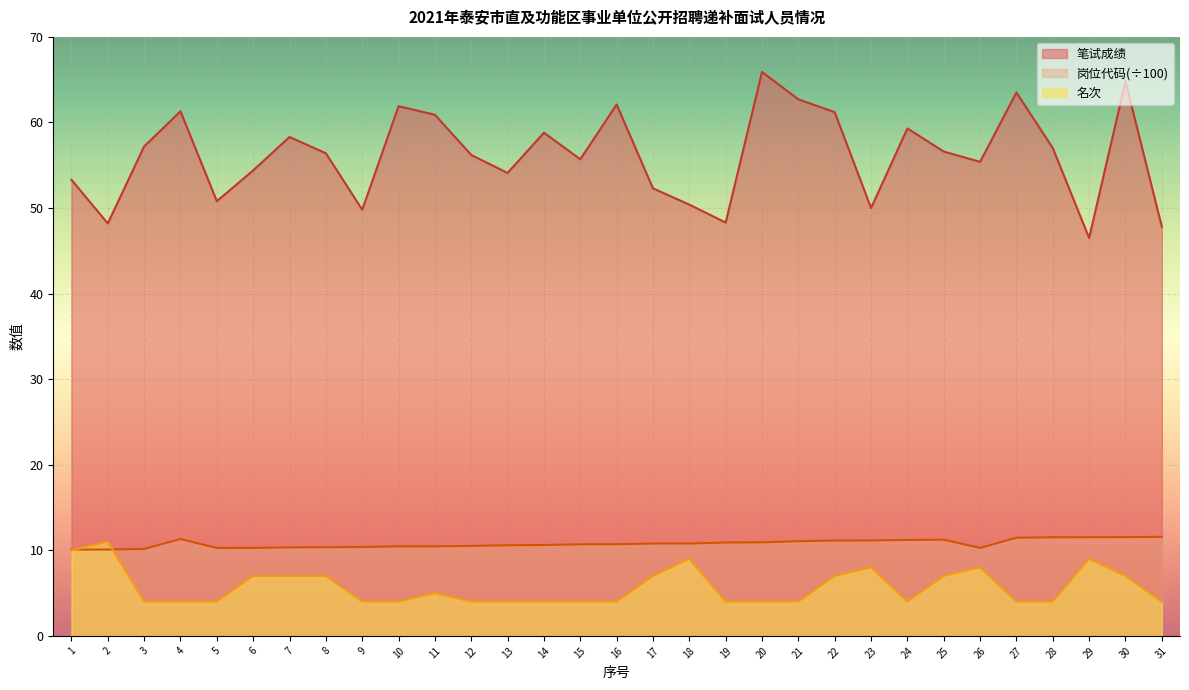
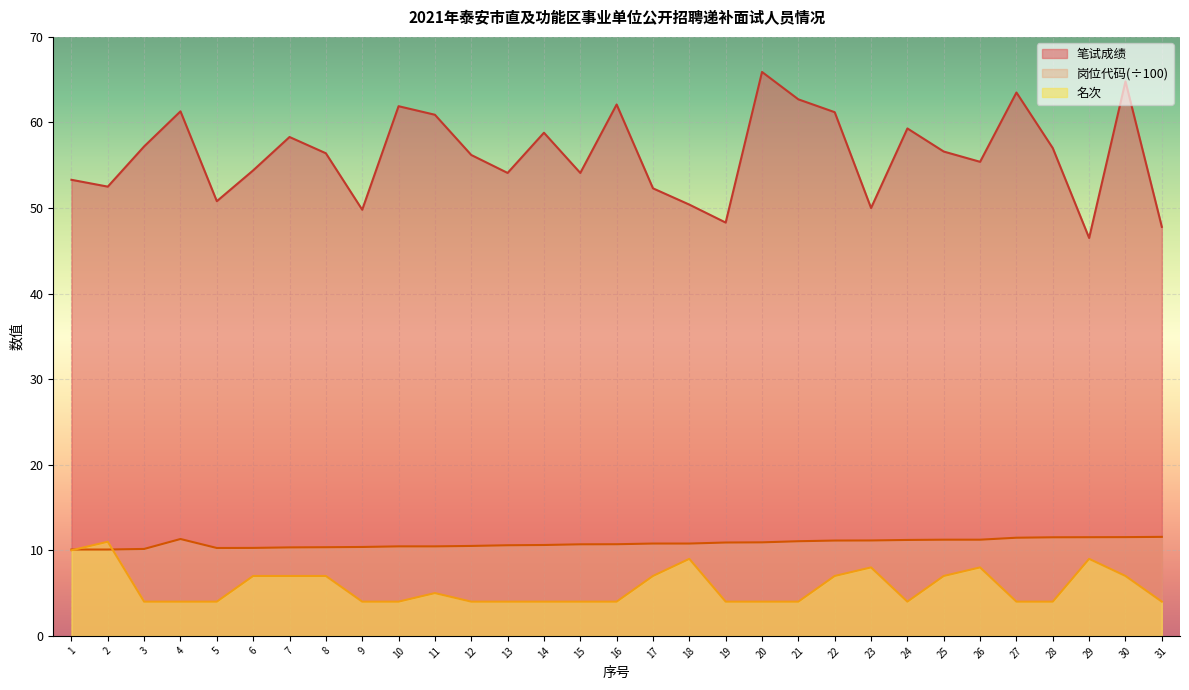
  {
    "笔试成绩": {
      "1": 53,
-     "2": 48,
+     "2": 53,
      "3": 57,
      "4": 61,
      "5": 51,
      "6": 54,
      "7": 58,
      "8": 56,
      "9": 50,
      "10": 62,
      "11": 61,
      "12": 56,
      "13": 54,
      "14": 59,
-     "15": 56,
+     "15": 54,
      "16": 62,
      "17": 52,
      "18": 50,
      "19": 48,
      "20": 66,
      "21": 63,
      "22": 61,
      "23": 50,
      "24": 59,
      "25": 57,
      "26": 55,
      "27": 64,
      "28": 57,
      "29": 47,
      "31": 48
    },
    "岗位代码(÷100)": {
      "2": 10,
      "3": 10,
      "4": 11,
      "5": 10,
      "6": 10,
      "7": 10,
      "8": 10,
      "9": 10,
      "10": 10,
      "11": 10,
      "12": 11,
      "13": 11,
      "14": 11,
      "15": 11,
      "16": 11,
      "17": 11,
      "18": 11,
      "19": 11,
      "20": 11,
      "21": 11,
      "22": 11,
      "23": 11,
      "24": 11,
      "25": 11,
-     "26": 10,
+     "26": 11,
      "27": 11,
      "28": 12,
      "29": 12,
      "30": 12,
      "31": 12
    },
    "名次": {
      "2": 11,
      "3": 4,
      "4": 4,
      "5": 4,
      "6": 7,
      "7": 7,
      "8": 7,
      "9": 4,
      "10": 4,
      "11": 5,
      "12": 4,
      "13": 4,
      "14": 4,
      "15": 4,
      "16": 4,
      "17": 7,
      "18": 9,
      "19": 4,
      "20": 4,
      "21": 4,
      "22": 7,
      "23": 8,
      "24": 4,
      "25": 7,
      "26": 8,
      "27": 4,
      "28": 4,
      "29": 9,
      "30": 7,
      "31": 4
    }
  }
